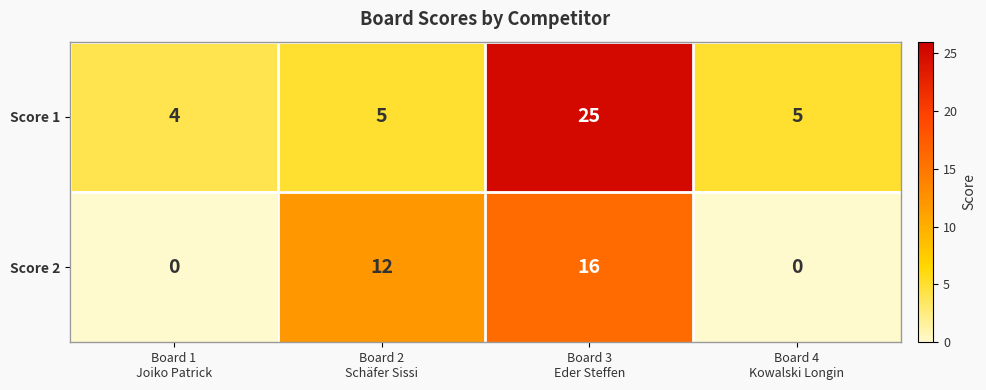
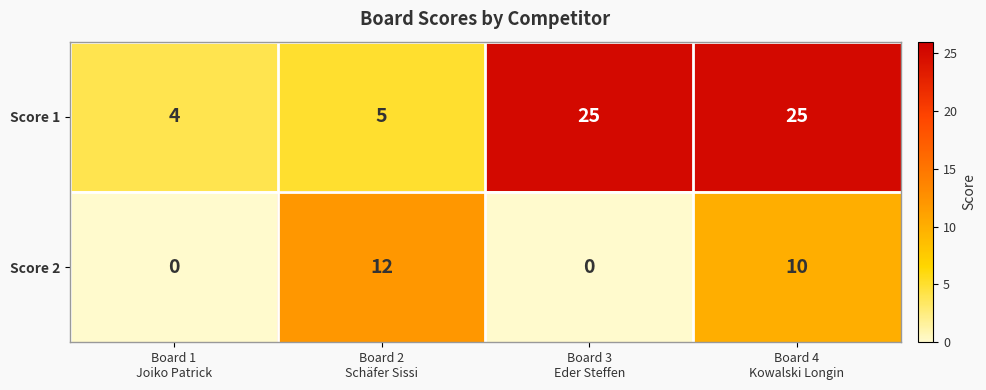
  {
    "Score 1": {
      "Board 1 Joiko Patrick": 4,
      "Board 2 Schäfer Sissi": 5,
      "Board 3 Eder Steffen": 25,
-     "Board 4 Kowalski Longin": 5
+     "Board 4 Kowalski Longin": 25
    },
    "Score 2": {
      "Board 1 Joiko Patrick": 0,
      "Board 2 Schäfer Sissi": 12,
-     "Board 3 Eder Steffen": 16,
-     "Board 4 Kowalski Longin": 0
+     "Board 3 Eder Steffen": 0,
+     "Board 4 Kowalski Longin": 10
    }
  }
